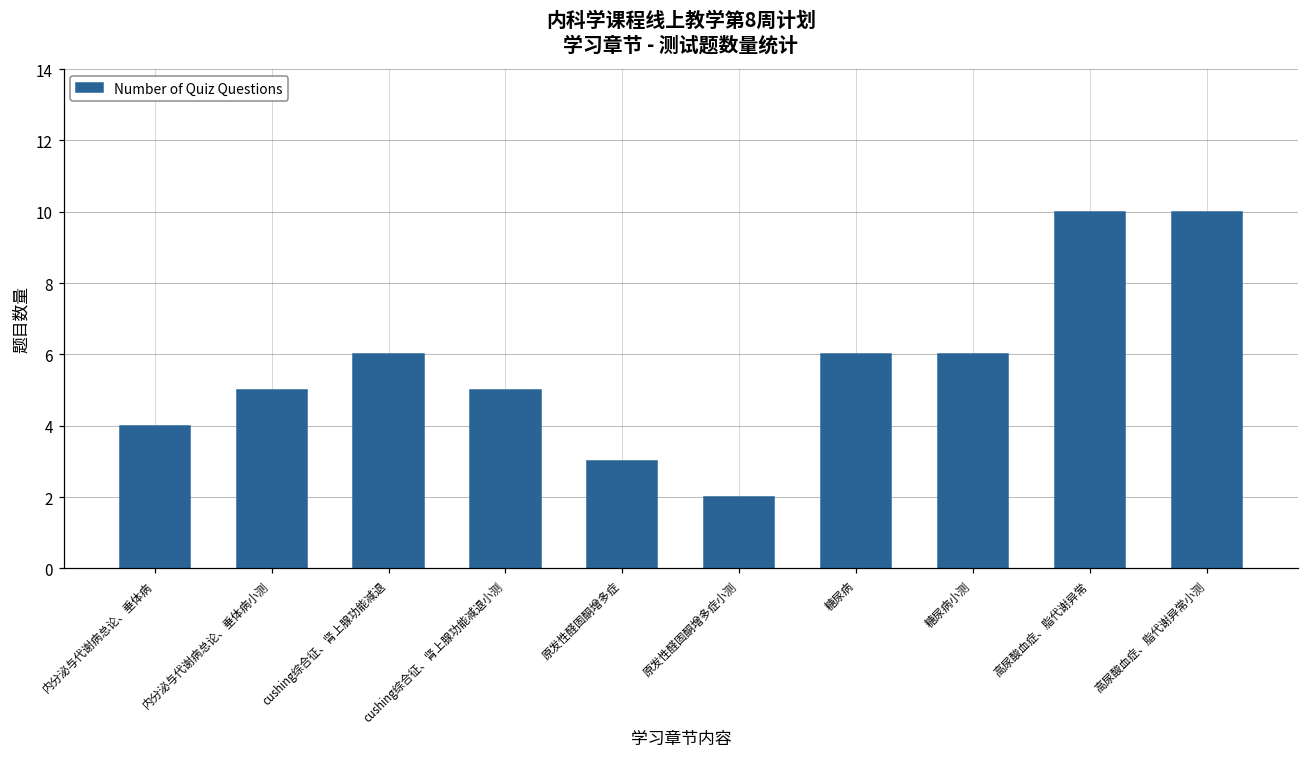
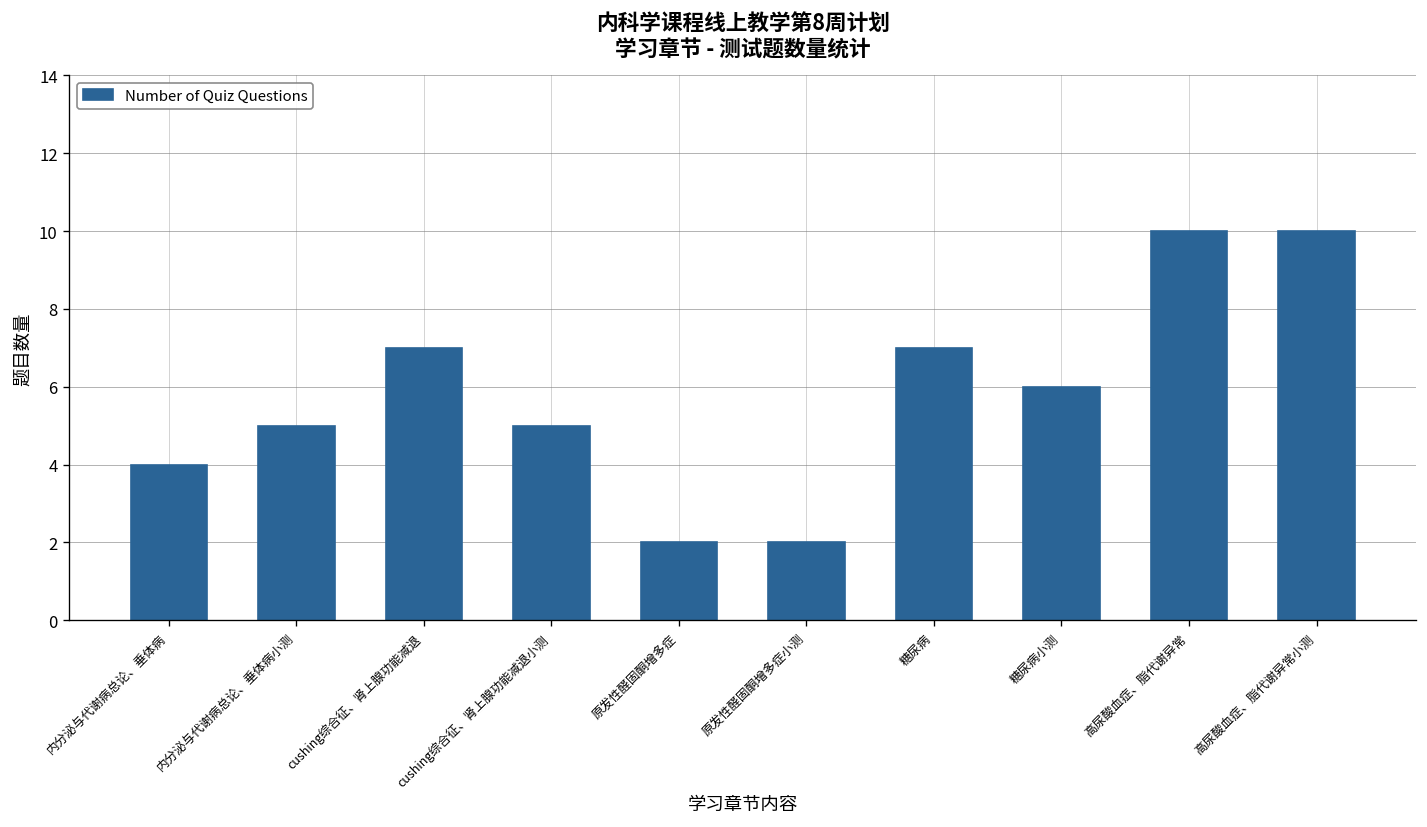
  {
    "内分泌与代谢病总论、垂体病": 4,
    "内分泌与代谢病总论、垂体病小测": 5,
-   "cushing综合征、肾上腺功能减退": 6,
+   "cushing综合征、肾上腺功能减退": 7,
    "cushing综合征、肾上腺功能减退小测": 5,
-   "原发性醛固酮增多症": 3,
+   "原发性醛固酮增多症": 2,
    "原发性醛固酮增多症小测": 2,
-   "糖尿病": 6,
+   "糖尿病": 7,
    "糖尿病小测": 6,
    "高尿酸血症、脂代谢异常": 10,
    "高尿酸血症、脂代谢异常小测": 10
  }
